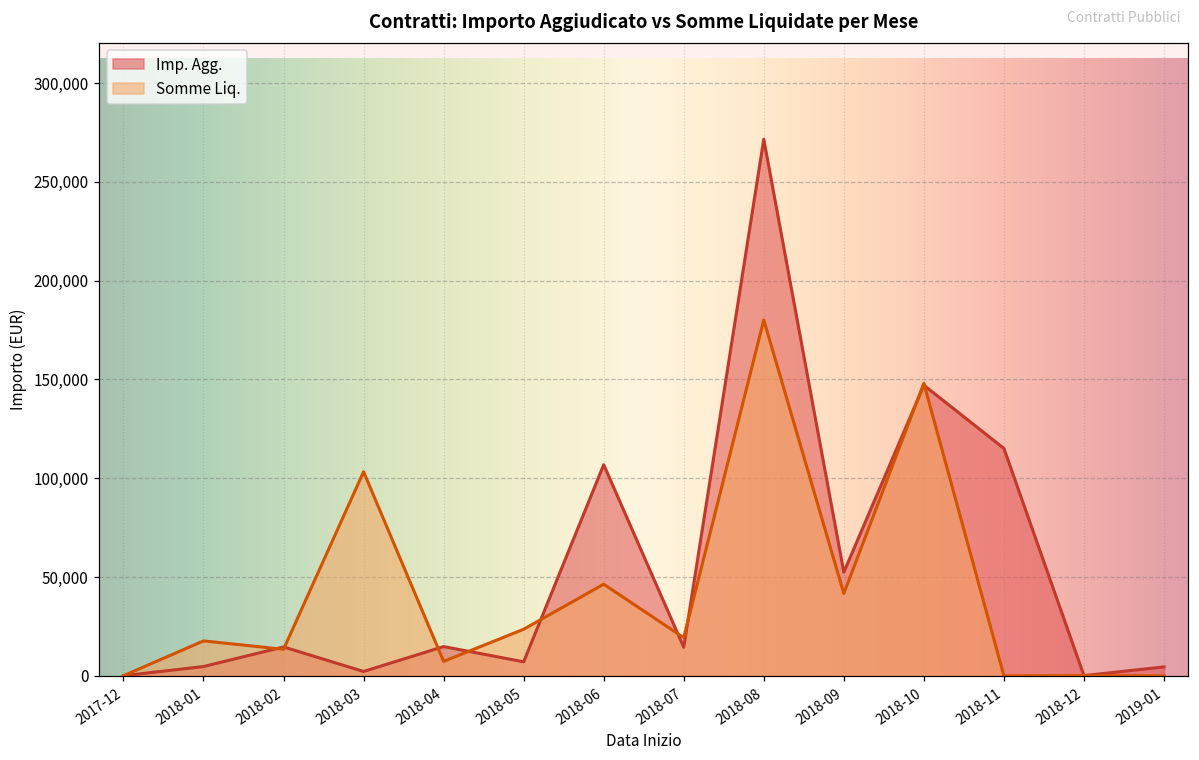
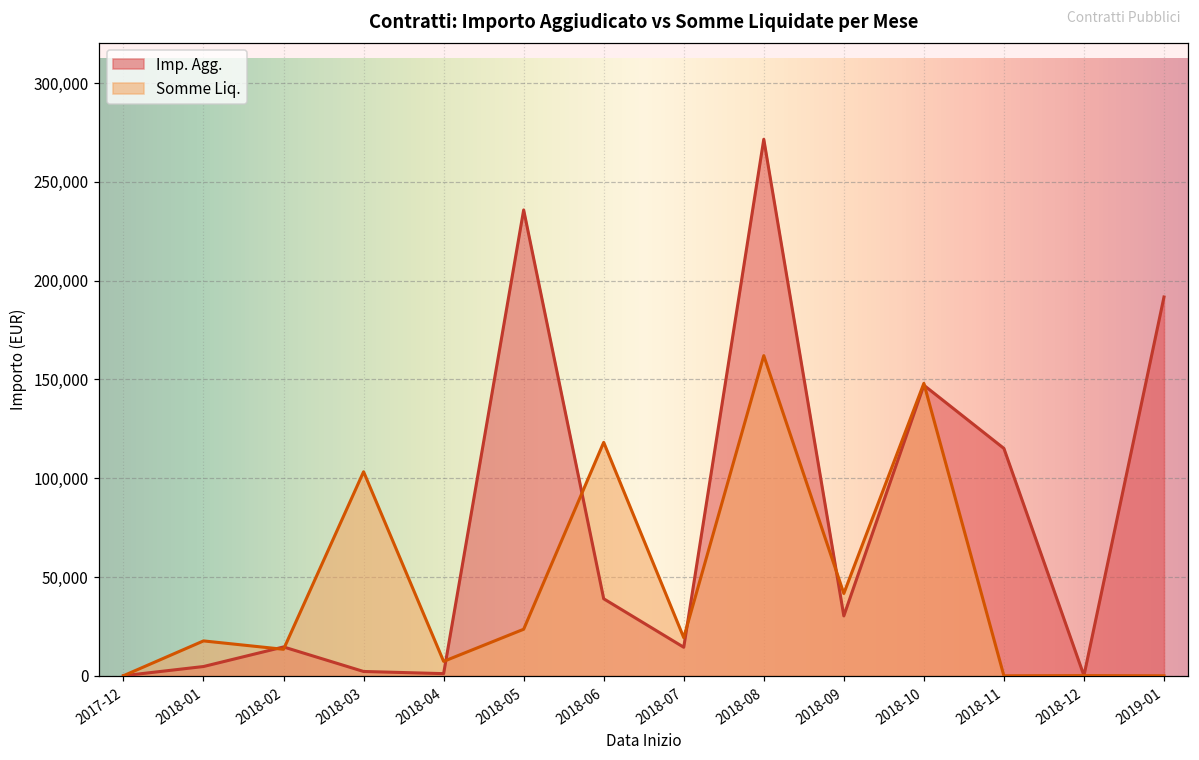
  {
    "Imp. Agg.": {
      "2018-01": "5,000",
      "2018-03": "2,000",
-     "2018-04": "15,000",
-     "2018-05": "7,000",
-     "2018-06": "107,000",
+     "2018-04": "1,000",
+     "2018-05": "236,000",
+     "2018-06": "39,000",
      "2018-07": "14,000",
      "2018-08": "272,000",
-     "2018-09": "52,000",
+     "2018-09": "30,000",
      "2018-11": "115,000",
-     "2019-01": "5,000"
+     "2019-01": "192,000"
    },
    "Somme Liq.": {
      "2018-01": "18,000",
      "2018-03": "103,000",
      "2018-04": "7,000",
      "2018-05": "24,000",
-     "2018-06": "46,000",
+     "2018-06": "118,000",
      "2018-07": "19,000",
-     "2018-08": "180,000",
+     "2018-08": "162,000",
      "2018-09": "42,000",
      "2018-11": "0",
      "2019-01": "0"
    }
  }
